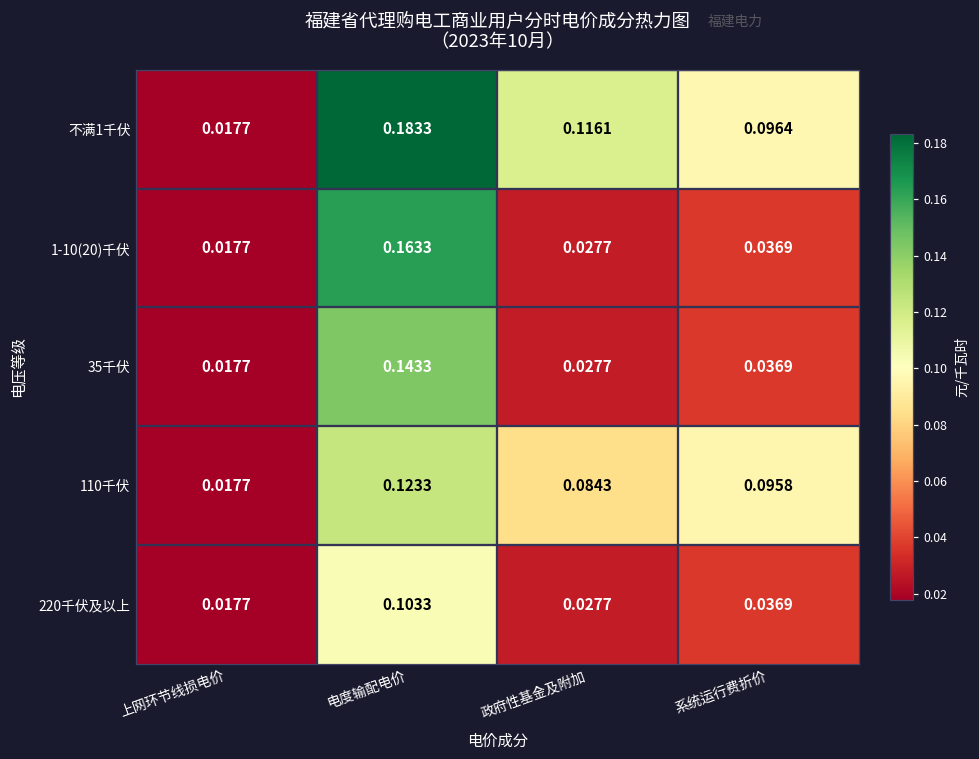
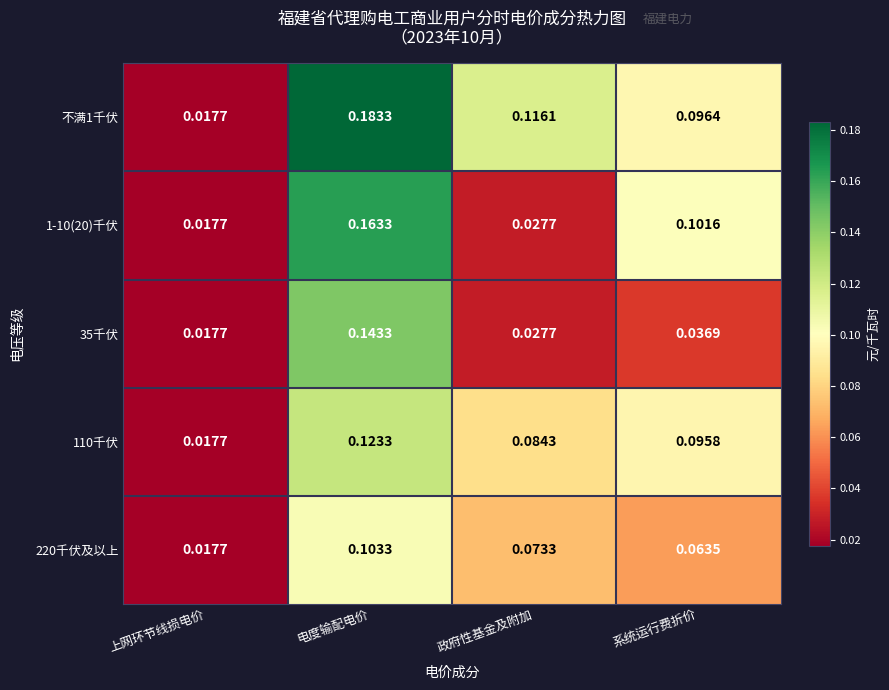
  {
    "不满1千伏": {
      "上网环节线损电价": 0.0177,
      "电度输配电价": 0.1833,
      "政府性基金及附加": 0.1161,
      "系统运行费折价": 0.0964
    },
    "1-10(20)千伏": {
      "上网环节线损电价": 0.0177,
      "电度输配电价": 0.1633,
      "政府性基金及附加": 0.0277,
-     "系统运行费折价": 0.0369
+     "系统运行费折价": 0.1016
    },
    "35千伏": {
      "上网环节线损电价": 0.0177,
      "电度输配电价": 0.1433,
      "政府性基金及附加": 0.0277,
      "系统运行费折价": 0.0369
    },
    "110千伏": {
      "上网环节线损电价": 0.0177,
      "电度输配电价": 0.1233,
      "政府性基金及附加": 0.0843,
      "系统运行费折价": 0.0958
    },
    "220千伏及以上": {
      "上网环节线损电价": 0.0177,
      "电度输配电价": 0.1033,
-     "政府性基金及附加": 0.0277,
-     "系统运行费折价": 0.0369
+     "政府性基金及附加": 0.0733,
+     "系统运行费折价": 0.0635
    }
  }
